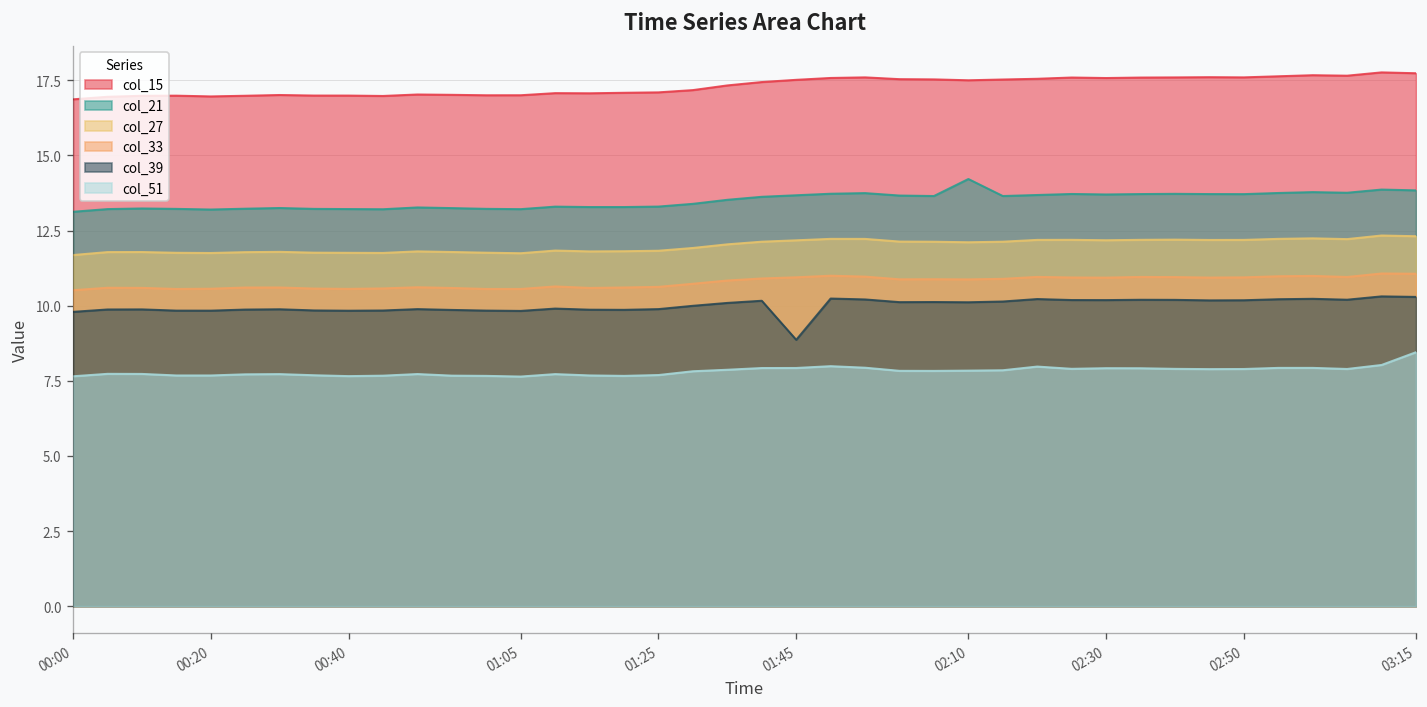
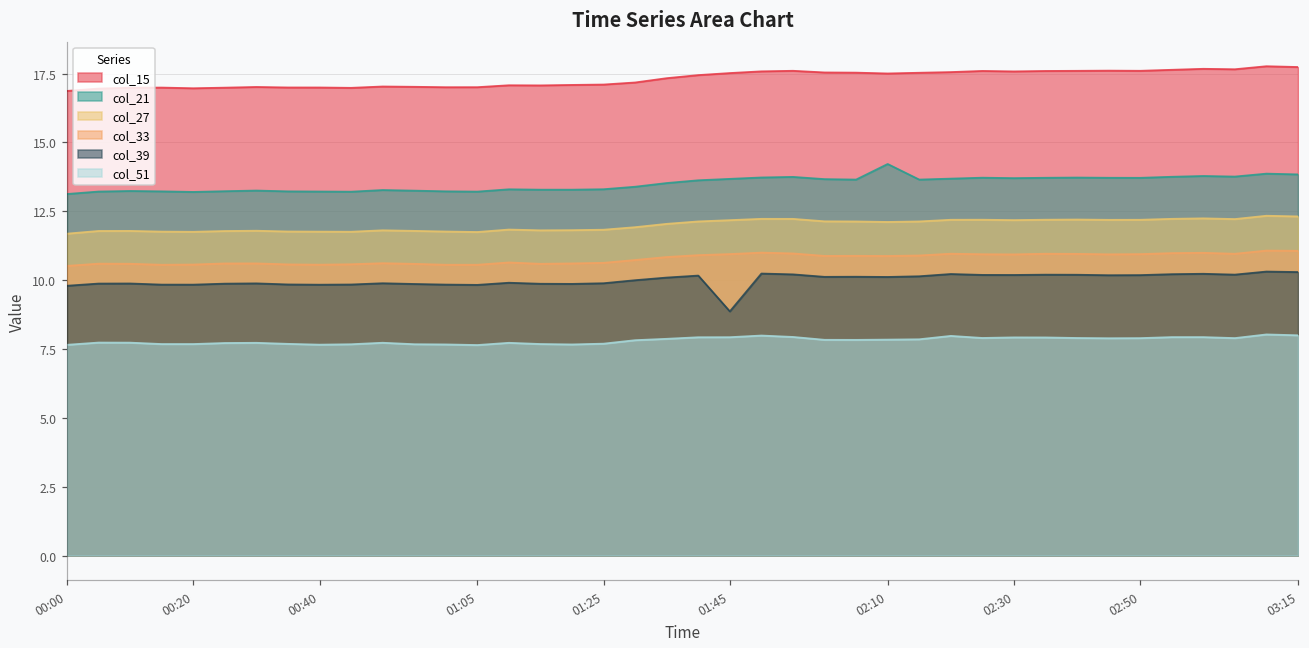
  {
    "col_15": {
      "00:00": 16.9,
      "00:20": 17.0,
      "00:40": 17.0,
      "01:05": 17.0,
      "01:25": 17.1,
      "01:45": 17.5,
      "02:10": 17.5,
      "02:30": 17.6,
      "02:50": 17.6,
      "03:15": 17.7
    },
    "col_21": {
      "00:00": 13.1,
      "00:20": 13.2,
      "00:40": 13.2,
      "01:05": 13.2,
      "01:25": 13.3,
      "01:45": 13.7,
      "02:10": 14.2,
      "02:30": 13.7,
      "02:50": 13.7,
      "03:15": 13.8
    },
    "col_39": {
      "00:00": 9.8,
      "00:20": 9.8,
      "00:40": 9.8,
      "01:05": 9.8,
      "01:25": 9.9,
      "01:45": 8.9,
      "02:10": 10.1,
      "02:30": 10.2,
      "02:50": 10.2,
      "03:15": 10.3
    },
    "col_51": {
      "00:00": 7.7,
      "00:20": 7.7,
      "00:40": 7.7,
      "01:05": 7.6,
      "01:25": 7.7,
      "01:45": 7.9,
      "02:10": 7.8,
      "02:30": 7.9,
      "02:50": 7.9,
-     "03:15": 8.5
+     "03:15": 8.0
    }
  }
